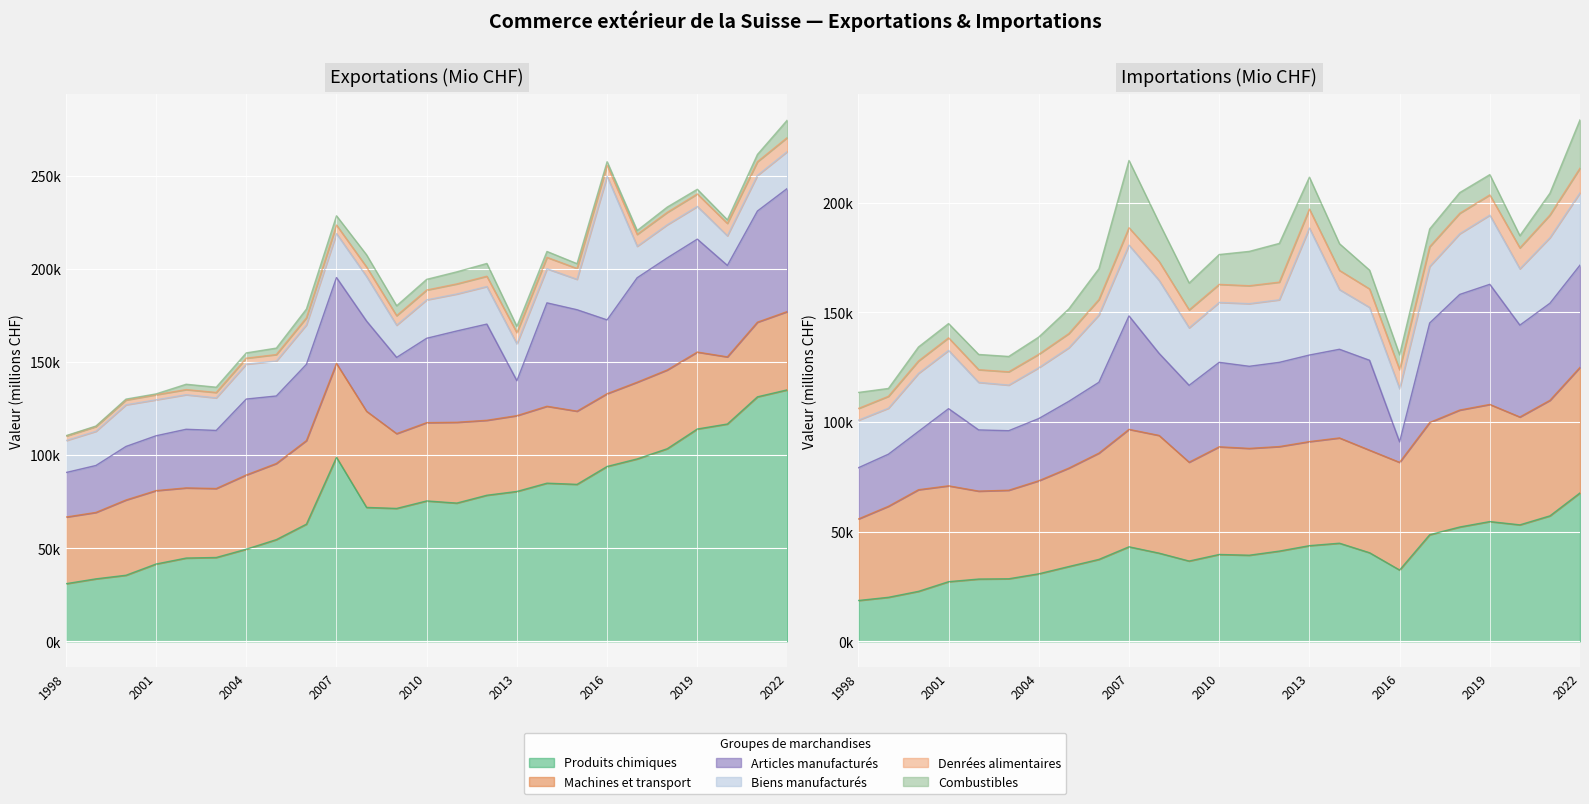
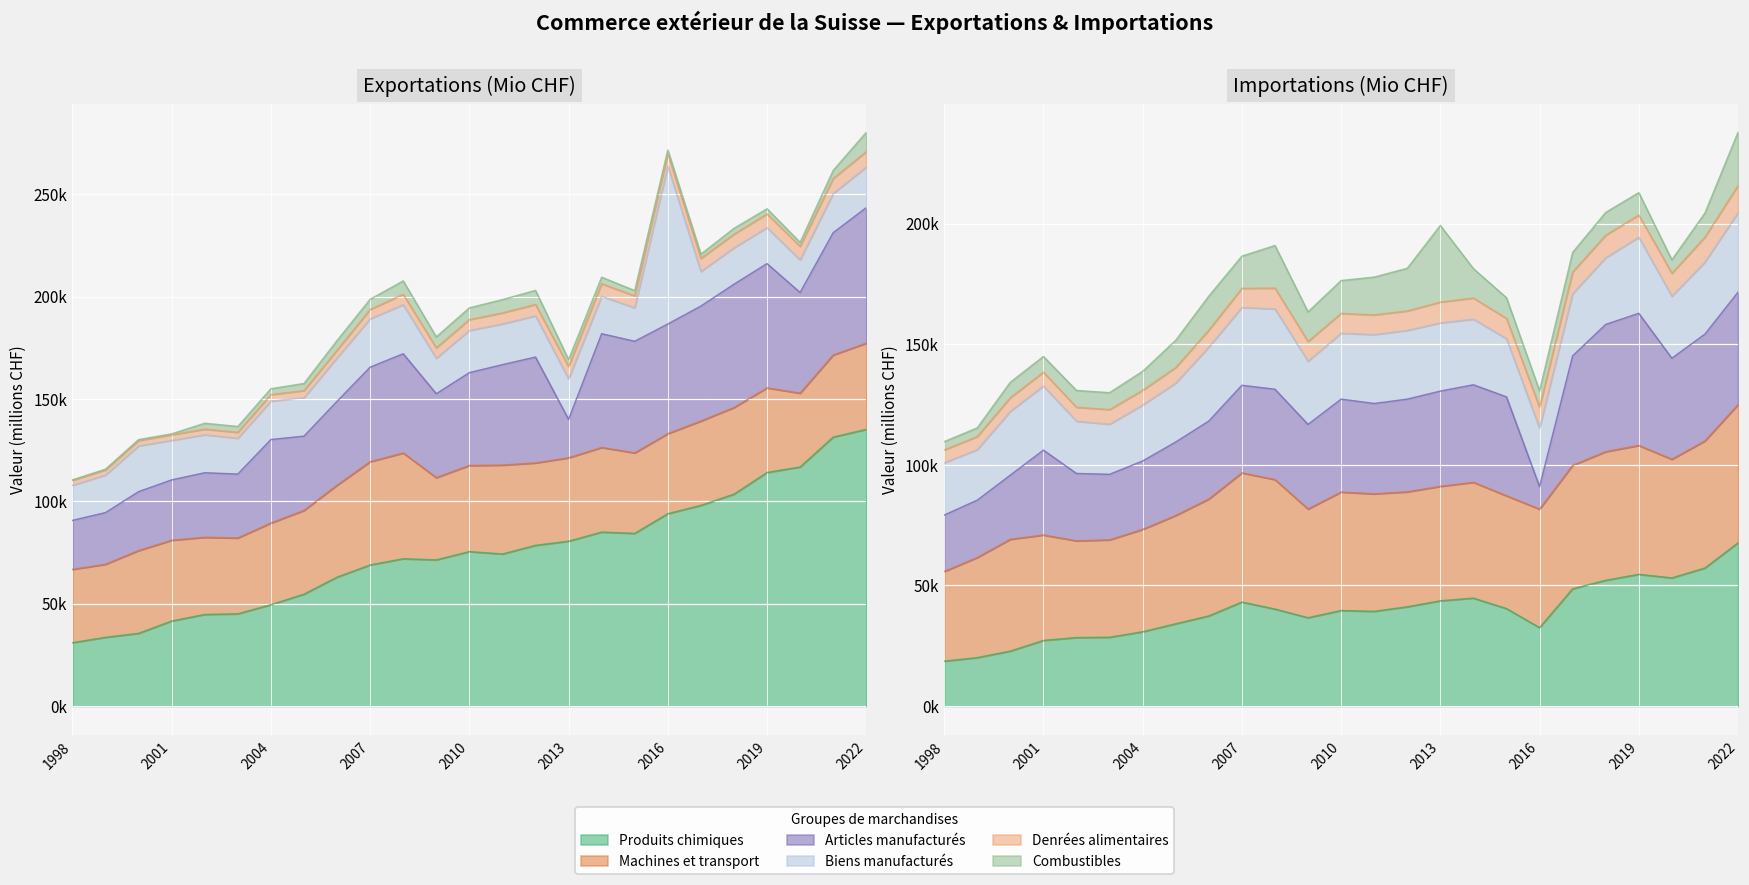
  {
    "Exportations (Mio CHF)": {
      "Produits chimiques": {
        "1998": 31000,
        "2001": 42000,
        "2004": 50000,
-       "2007": 99000,
+       "2007": 69000,
        "2010": 75000,
        "2013": 81000,
        "2016": 94000,
        "2019": 114000,
        "2022": 135000
      },
      "Articles manufacturés": {
        "1998": 24000,
        "2001": 29000,
        "2004": 41000,
        "2007": 46000,
        "2010": 45000,
        "2013": 19000,
-       "2016": 40000,
+       "2016": 54000,
        "2019": 61000,
        "2022": 66000
      },
      "Biens manufacturés": {
        "1998": 17000,
        "2001": 19000,
        "2004": 19000,
        "2007": 24000,
        "2010": 21000,
        "2013": 20000,
        "2016": 77000,
        "2019": 18000,
        "2022": 20000
      },
      "Combustibles": {
        "2004": 3000,
        "2007": 5000,
        "2010": 6000,
        "2013": 3000,
        "2016": 2000,
        "2019": 3000,
        "2022": 9000
      }
    },
    "Importations (Mio CHF)": {
      "Produits chimiques": {
        "1998": 19000,
        "2001": 27000,
        "2004": 31000,
        "2007": 43000,
        "2010": 40000,
        "2013": 44000,
        "2016": 32000,
        "2019": 55000,
        "2022": 68000
      },
      "Articles manufacturés": {
        "1998": 23000,
        "2001": 35000,
        "2004": 28000,
-       "2007": 52000,
+       "2007": 36000,
        "2010": 39000,
        "2013": 39000,
        "2016": 9000,
        "2019": 55000,
        "2022": 47000
      },
      "Biens manufacturés": {
        "1998": 22000,
        "2001": 27000,
        "2004": 23000,
        "2007": 32000,
        "2010": 27000,
-       "2013": 58000,
+       "2013": 28000,
        "2016": 24000,
        "2019": 32000,
        "2022": 33000
      },
      "Combustibles": {
-       "1998": 7000,
+       "1998": 3000,
        "2001": 7000,
        "2004": 8000,
-       "2007": 31000,
+       "2007": 13000,
        "2010": 14000,
-       "2013": 15000,
+       "2013": 32000,
        "2016": 7000,
        "2019": 9000,
        "2022": 22000
      }
    }
  }
